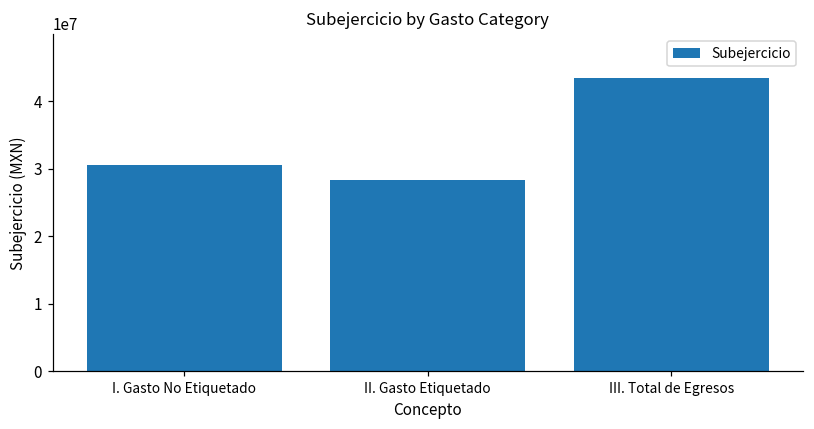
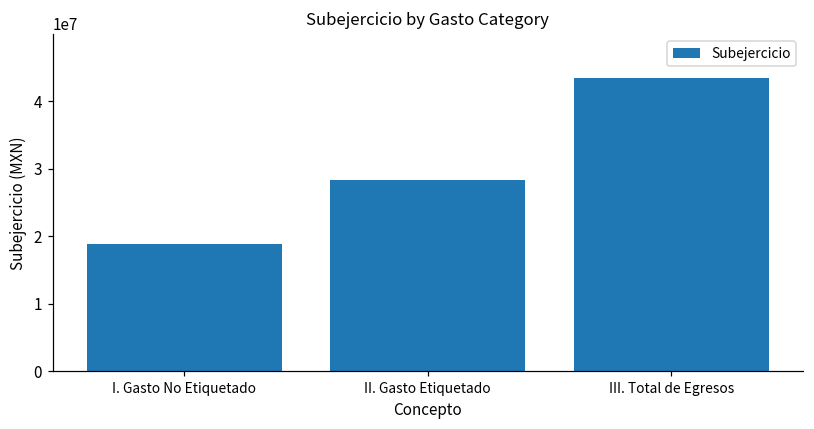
  {
-   "I. Gasto No Etiquetado": 31000000,
+   "I. Gasto No Etiquetado": 19000000,
    "II. Gasto Etiquetado": 28000000,
    "III. Total de Egresos": 43000000
  }
